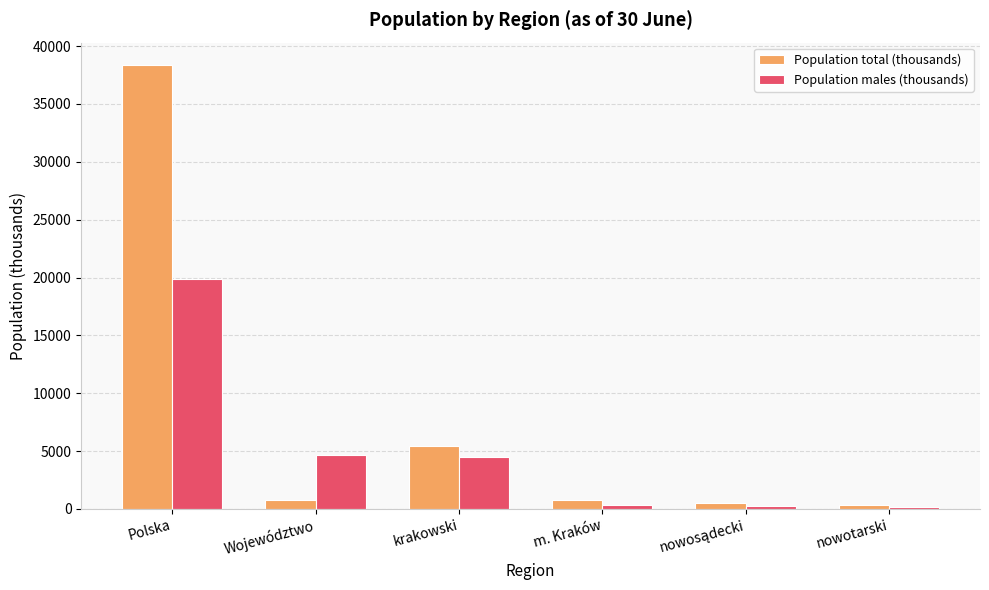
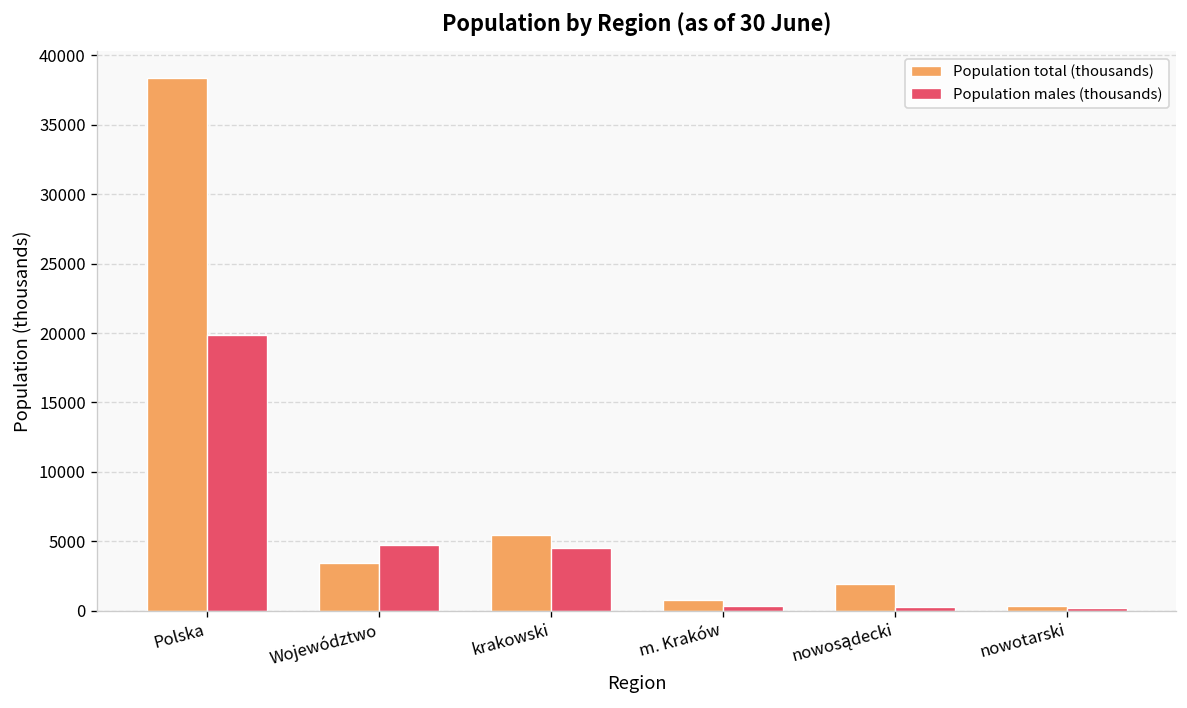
  {
    "Population total (thousands)": {
      "Polska": 38400,
-     "Województwo": 800,
+     "Województwo": 3400,
      "krakowski": 5500,
      "m. Kraków": 800,
-     "nowosądecki": 500,
+     "nowosądecki": 1900,
      "nowotarski": 300
    },
    "Population males (thousands)": {
      "Polska": 19900,
      "Województwo": 4700,
      "krakowski": 4500,
      "m. Kraków": 400,
      "nowosądecki": 300
    }
  }
